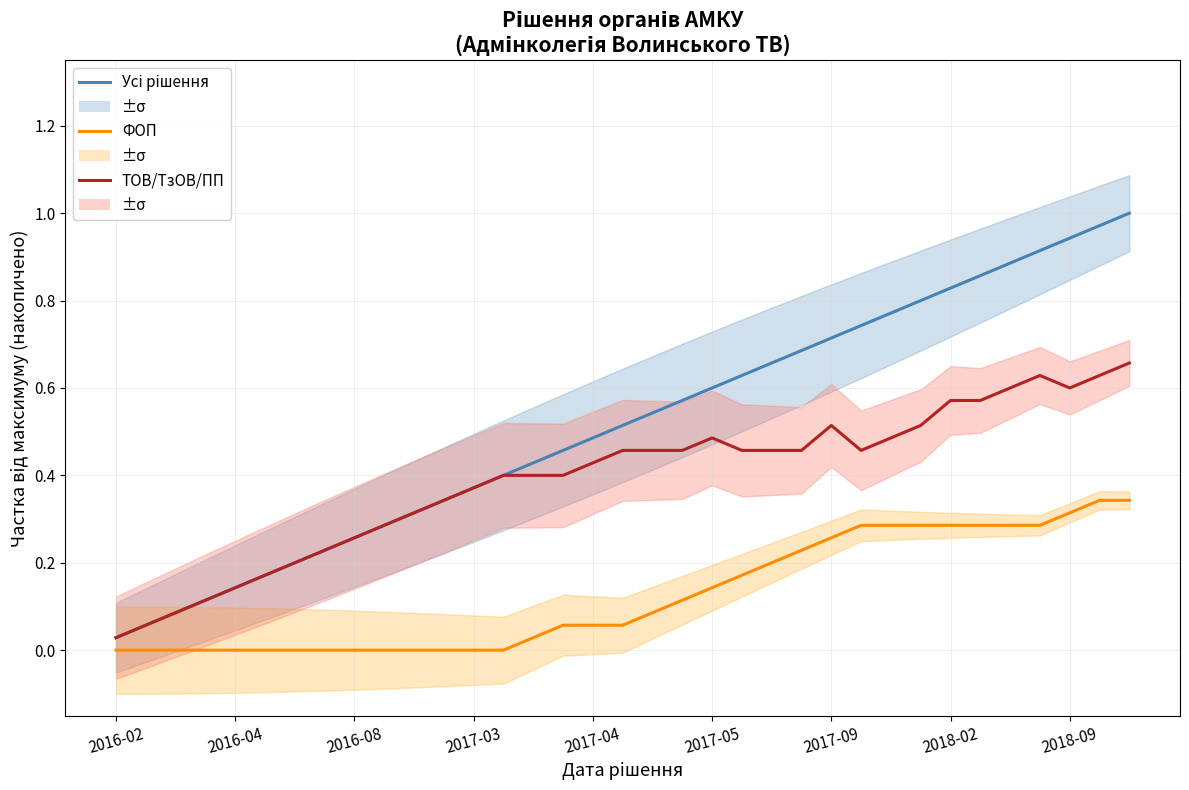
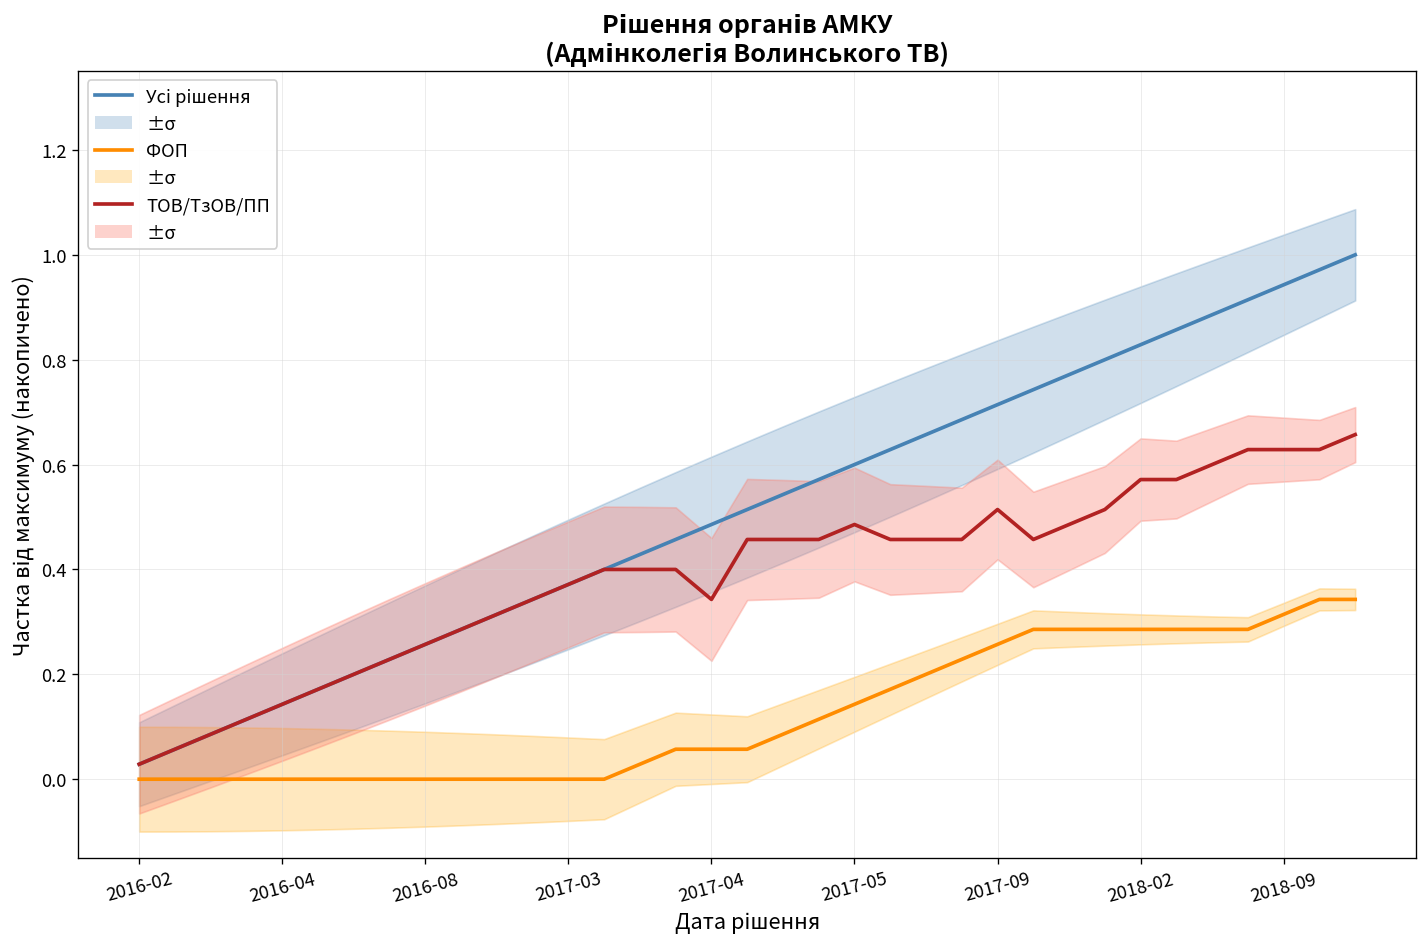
  {
    "ТОВ/ТзОВ/ПП": {
-     "2017-04": 0.43,
+     "2017-04": 0.34,
      "2017-05": 0.49,
      "2017-09": 0.51,
      "2018-02": 0.57,
-     "2018-09": 0.60
+     "2018-09": 0.63
    }
  }
